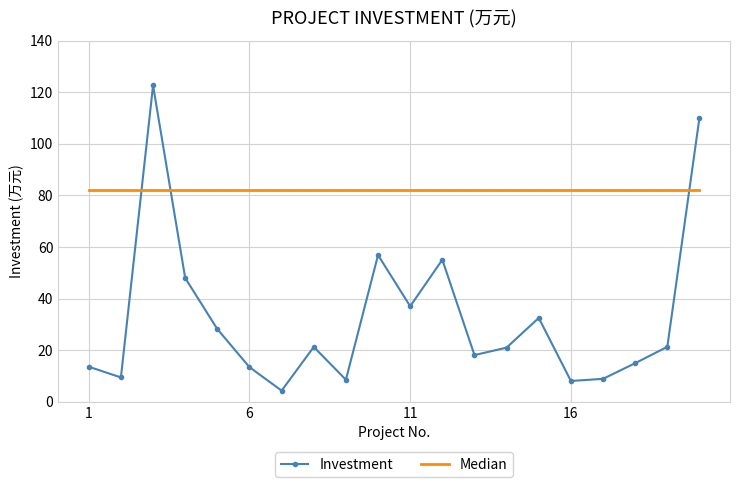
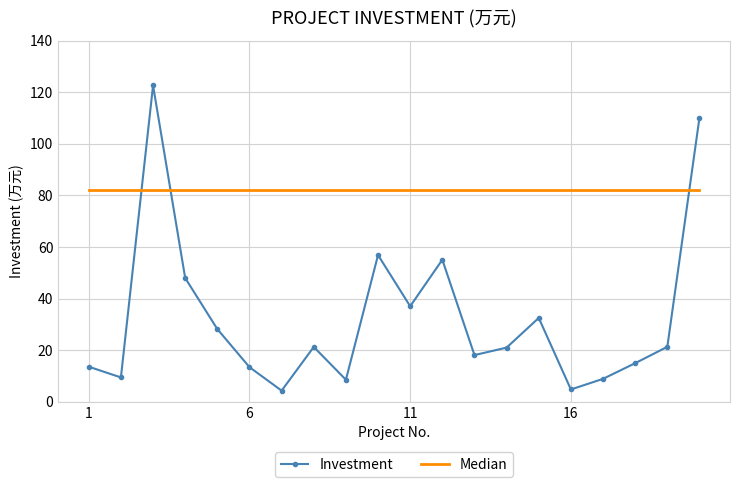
  {
    "Investment": {
      "1": 14,
      "6": 13,
      "11": 37,
-     "16": 8
+     "16": 5
    },
    "Median": {
      "1": 82,
      "6": 82,
      "11": 82,
      "16": 82
    }
  }
